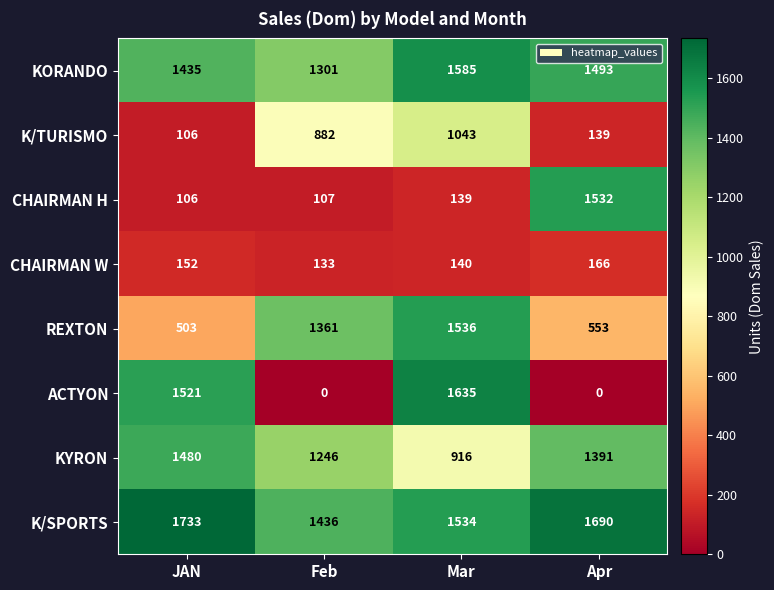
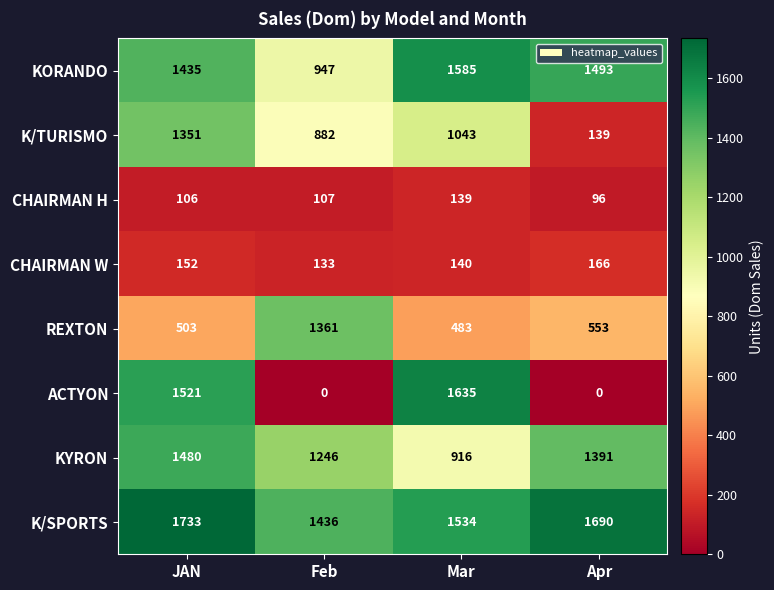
  {
    "KORANDO": {
      "JAN": 1435,
-     "Feb": 1301,
+     "Feb": 947,
      "Mar": 1585,
      "Apr": 1493
    },
    "K/TURISMO": {
-     "JAN": 106,
+     "JAN": 1351,
      "Feb": 882,
      "Mar": 1043,
      "Apr": 139
    },
    "CHAIRMAN H": {
      "JAN": 106,
      "Feb": 107,
      "Mar": 139,
-     "Apr": 1532
+     "Apr": 96
    },
    "CHAIRMAN W": {
      "JAN": 152,
      "Feb": 133,
      "Mar": 140,
      "Apr": 166
    },
    "REXTON": {
      "JAN": 503,
      "Feb": 1361,
-     "Mar": 1536,
+     "Mar": 483,
      "Apr": 553
    },
    "ACTYON": {
      "JAN": 1521,
      "Feb": 0,
      "Mar": 1635,
      "Apr": 0
    },
    "KYRON": {
      "JAN": 1480,
      "Feb": 1246,
      "Mar": 916,
      "Apr": 1391
    },
    "K/SPORTS": {
      "JAN": 1733,
      "Feb": 1436,
      "Mar": 1534,
      "Apr": 1690
    }
  }
